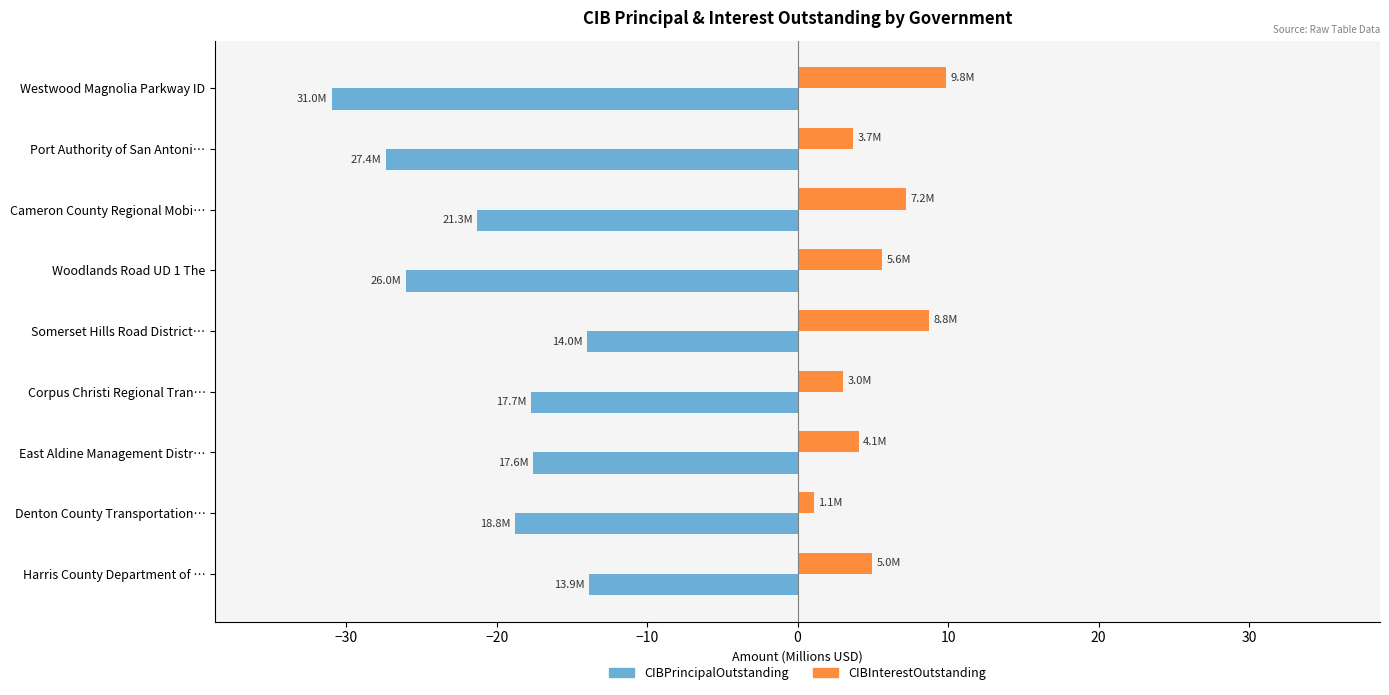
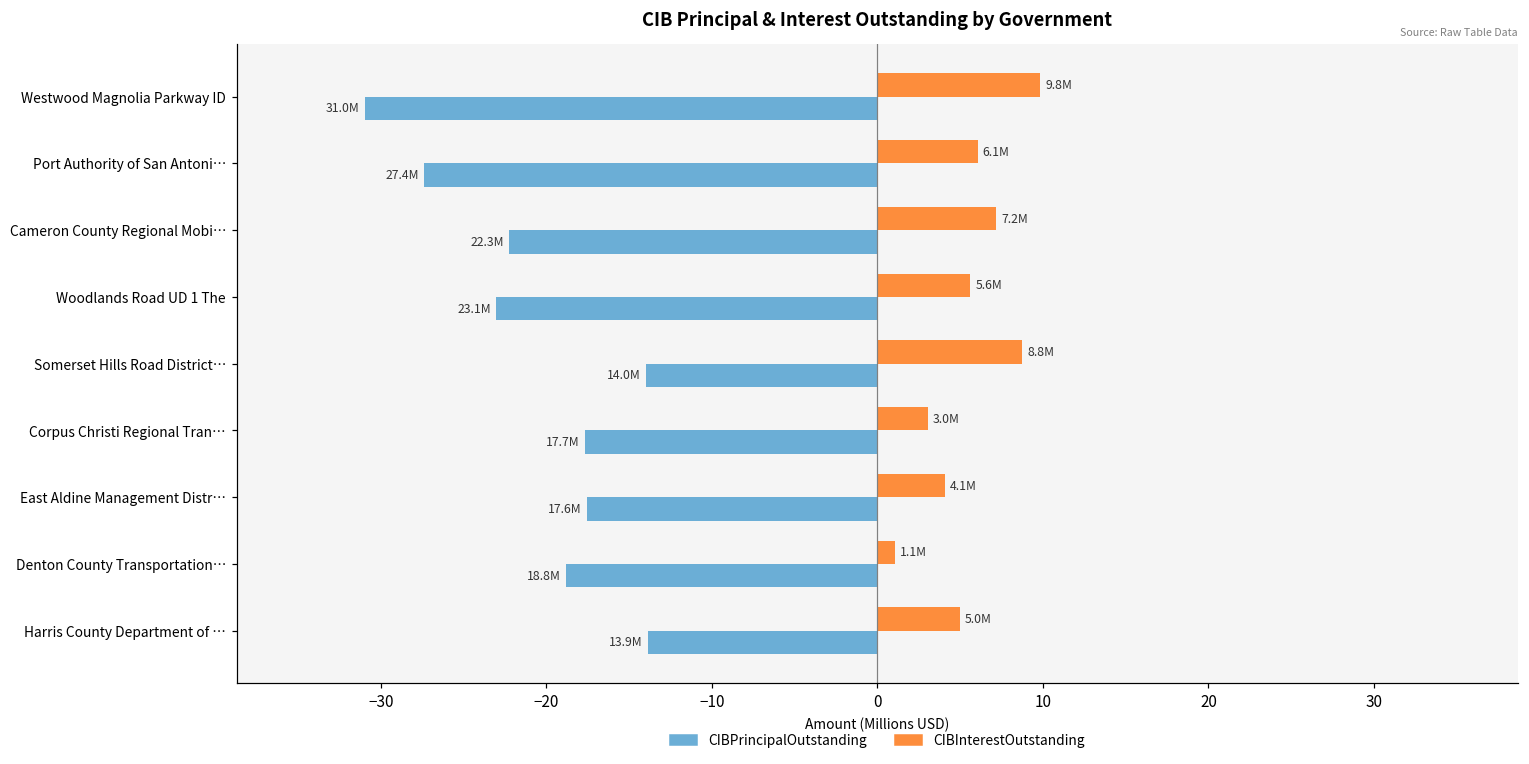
  {
    "CIBPrincipalOutstanding": {
-     "Cameron County Regional Mobi…": "21.3M",
-     "Woodlands Road UD 1 The": "26.0M"
+     "Cameron County Regional Mobi…": "22.3M",
+     "Woodlands Road UD 1 The": "23.1M"
    },
    "CIBInterestOutstanding": {
      "Westwood Magnolia Parkway ID": "9.8M",
-     "Port Authority of San Antoni…": "3.7M",
+     "Port Authority of San Antoni…": "6.1M",
      "Cameron County Regional Mobi…": "7.2M",
      "Woodlands Road UD 1 The": "5.6M",
      "Somerset Hills Road District…": "8.8M",
      "Corpus Christi Regional Tran…": "3.0M",
      "East Aldine Management Distr…": "4.1M",
      "Denton County Transportation…": "1.1M",
      "Harris County Department of …": "5.0M"
    }
  }
